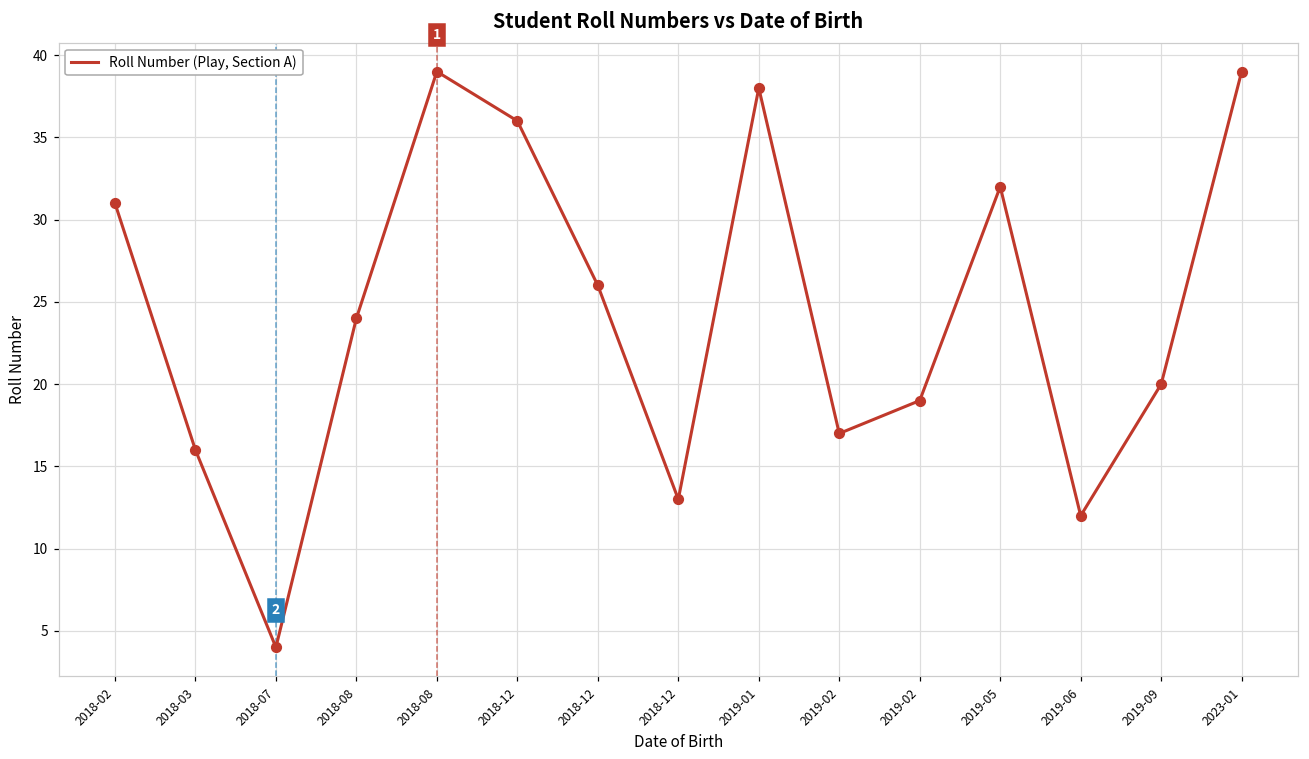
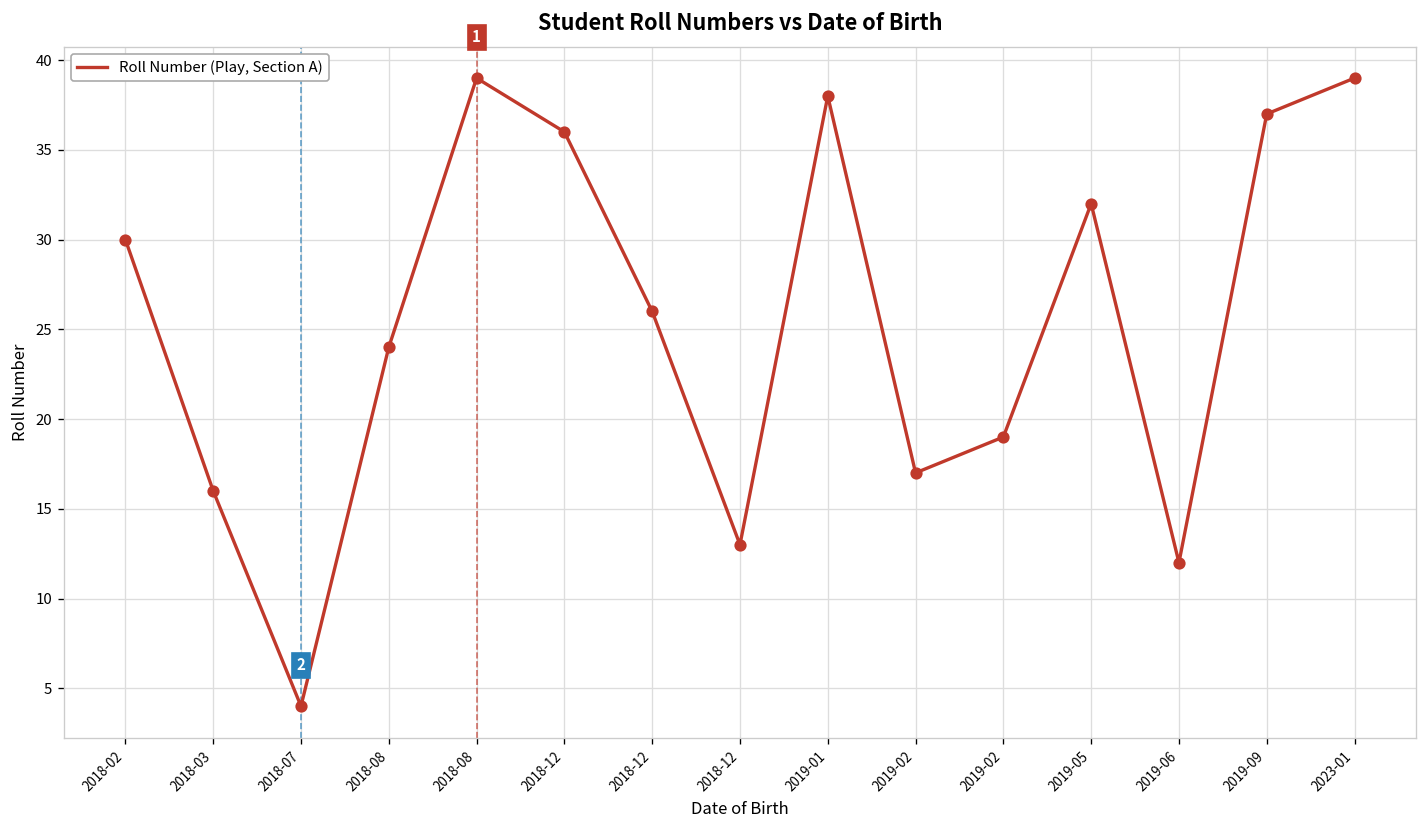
  {
-   "2018-02": 31,
+   "2018-02": 30,
    "2018-03": 16,
    "2018-07": 4,
    "2019-01": 38,
    "2019-05": 32,
    "2019-06": 12,
-   "2019-09": 20,
+   "2019-09": 37,
    "2023-01": 39
  }
